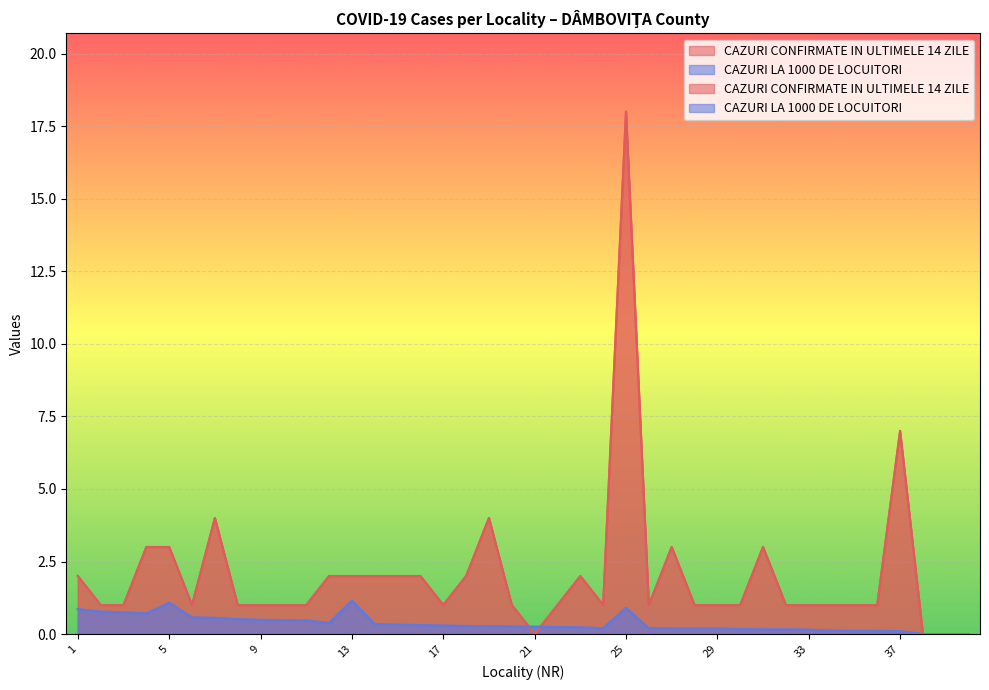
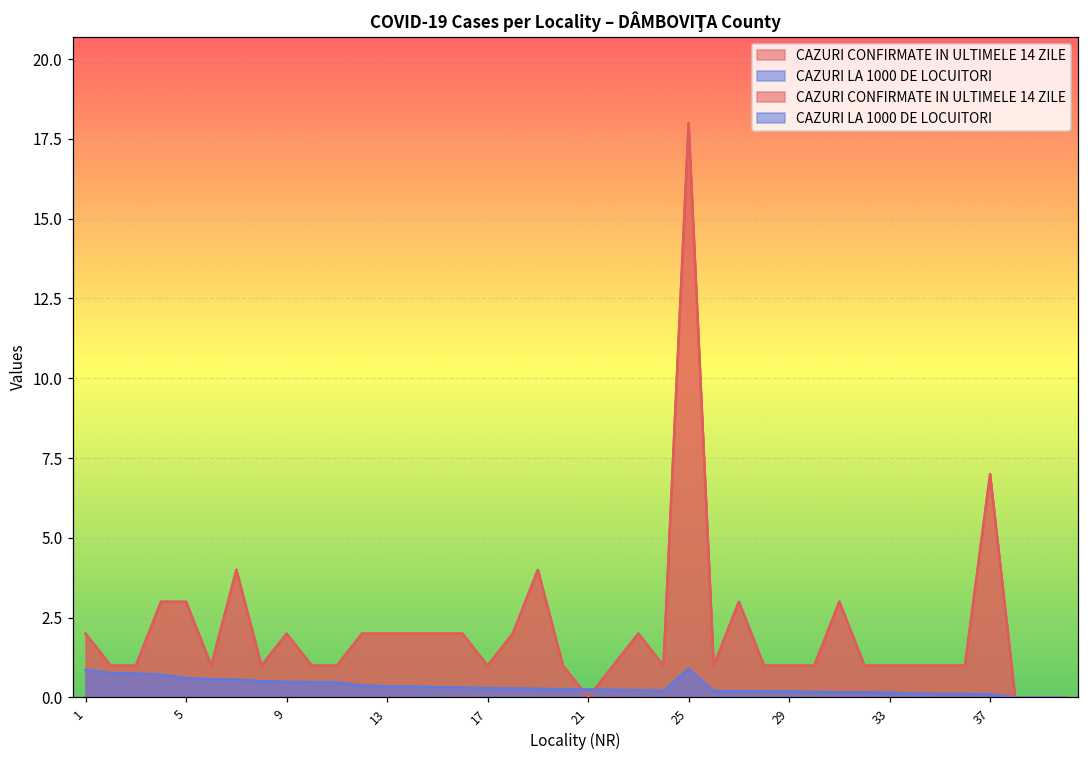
  {
    "CAZURI CONFIRMATE IN ULTIMELE 14 ZILE": {
      "1": 2,
      "5": 3,
-     "9": 1,
+     "9": 2,
      "13": 2,
      "17": 1,
      "21": 0,
      "25": 18,
      "29": 1,
      "33": 1,
      "37": 7
    },
    "CAZURI LA 1000 DE LOCUITORI": {
      "1": 0.9,
-     "5": 1.1,
+     "5": 0.6,
      "9": 0.5,
-     "13": 1.2,
+     "13": 0.3,
      "17": 0.3,
      "21": 0.3,
      "25": 0.9,
      "29": 0.2,
      "33": 0.2,
      "37": 0.1
    }
  }
